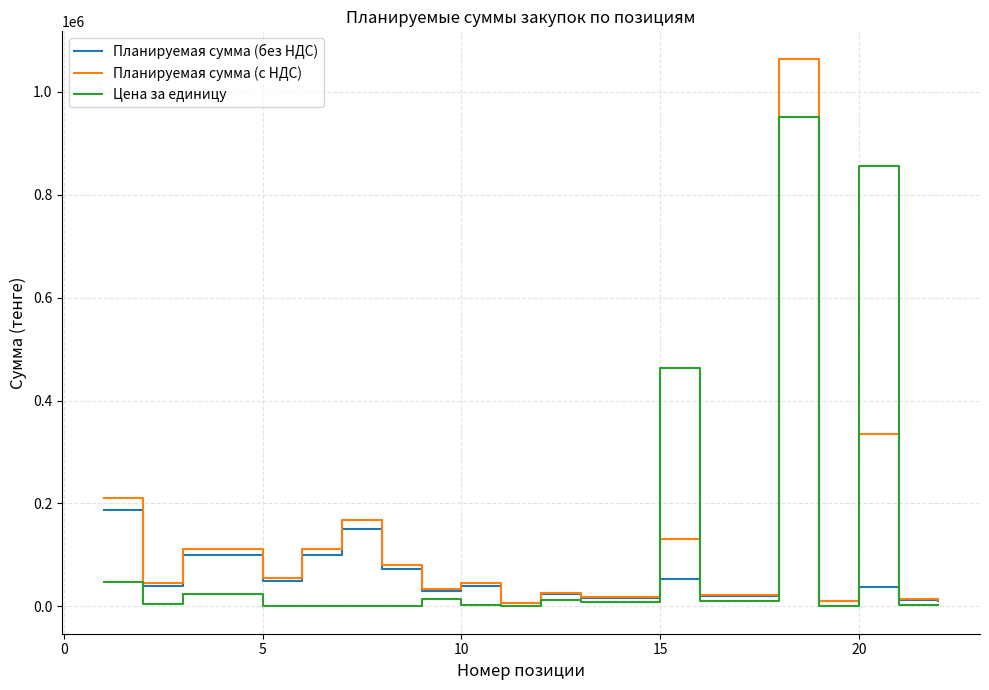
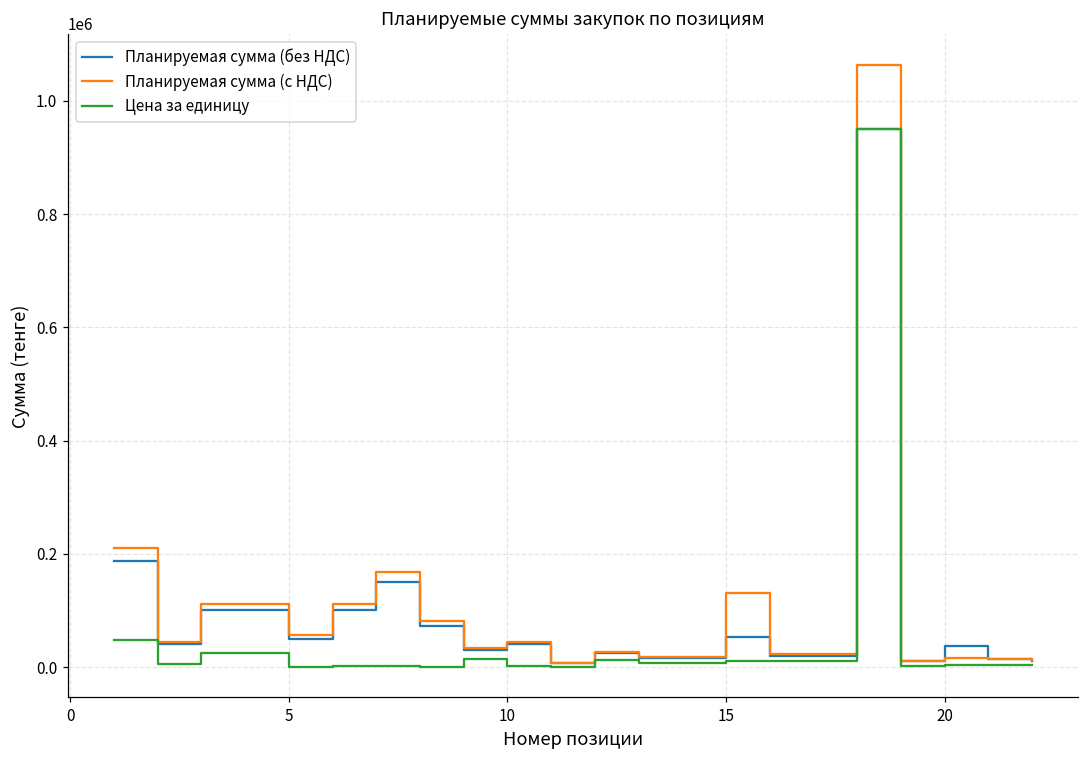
  {
    "Планируемая сумма (без НДС)": {
      "5": 50000,
      "15": 50000,
      "20": 40000
    },
    "Планируемая сумма (с НДС)": {
      "5": 60000,
      "15": 130000,
-     "20": 330000
+     "20": 20000
    },
    "Цена за единицу": {
      "5": 0,
      "10": 0,
-     "15": 460000,
-     "20": 860000
+     "15": 10000,
+     "20": 0
    }
  }
